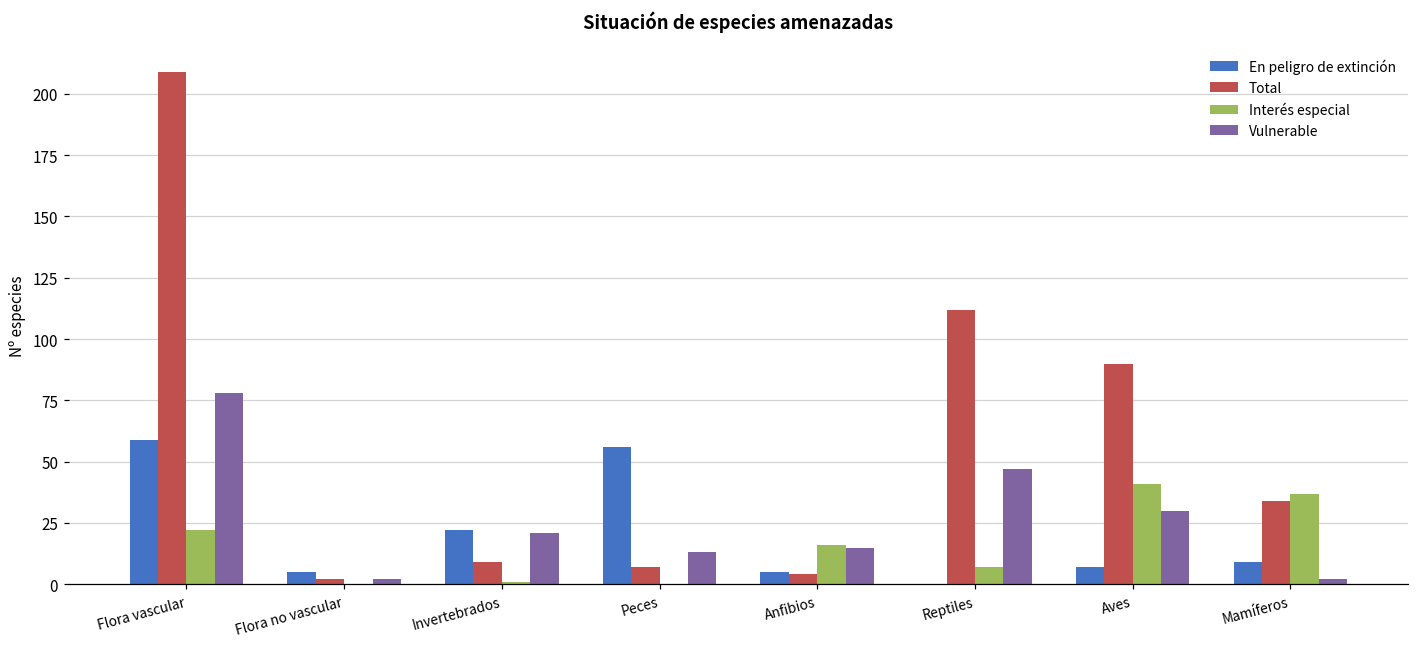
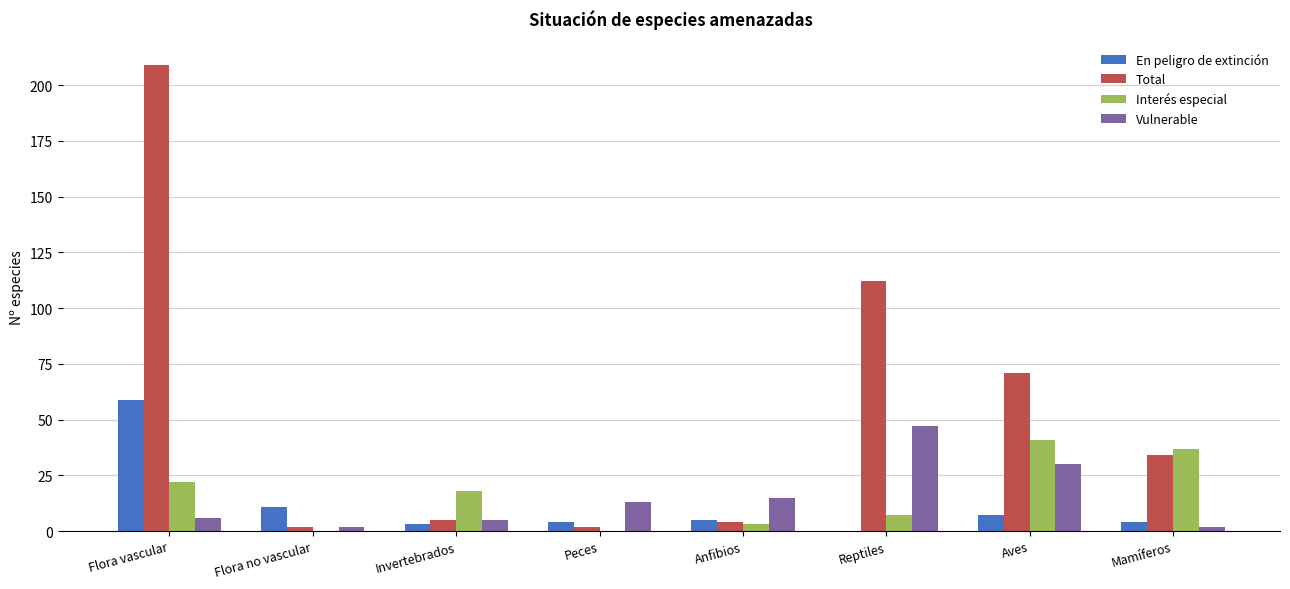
  {
    "En peligro de extinción": {
      "Flora vascular": 59,
-     "Flora no vascular": 5,
-     "Invertebrados": 22,
-     "Peces": 56,
+     "Flora no vascular": 11,
+     "Invertebrados": 3,
+     "Peces": 4,
      "Anfibios": 5,
      "Reptiles": 0,
      "Aves": 7,
-     "Mamíferos": 9
+     "Mamíferos": 4
    },
    "Total": {
      "Flora vascular": 209,
      "Flora no vascular": 2,
-     "Invertebrados": 9,
-     "Peces": 7,
+     "Invertebrados": 5,
+     "Peces": 2,
      "Anfibios": 4,
      "Reptiles": 112,
-     "Aves": 90,
+     "Aves": 71,
      "Mamíferos": 34
    },
    "Interés especial": {
      "Flora vascular": 22,
      "Flora no vascular": 0,
-     "Invertebrados": 1,
+     "Invertebrados": 18,
      "Peces": 0,
-     "Anfibios": 16,
+     "Anfibios": 3,
      "Reptiles": 7,
      "Aves": 41,
      "Mamíferos": 37
    },
    "Vulnerable": {
-     "Flora vascular": 78,
+     "Flora vascular": 6,
      "Flora no vascular": 2,
-     "Invertebrados": 21,
+     "Invertebrados": 5,
      "Peces": 13,
      "Anfibios": 15,
      "Reptiles": 47,
      "Aves": 30,
      "Mamíferos": 2
    }
  }
